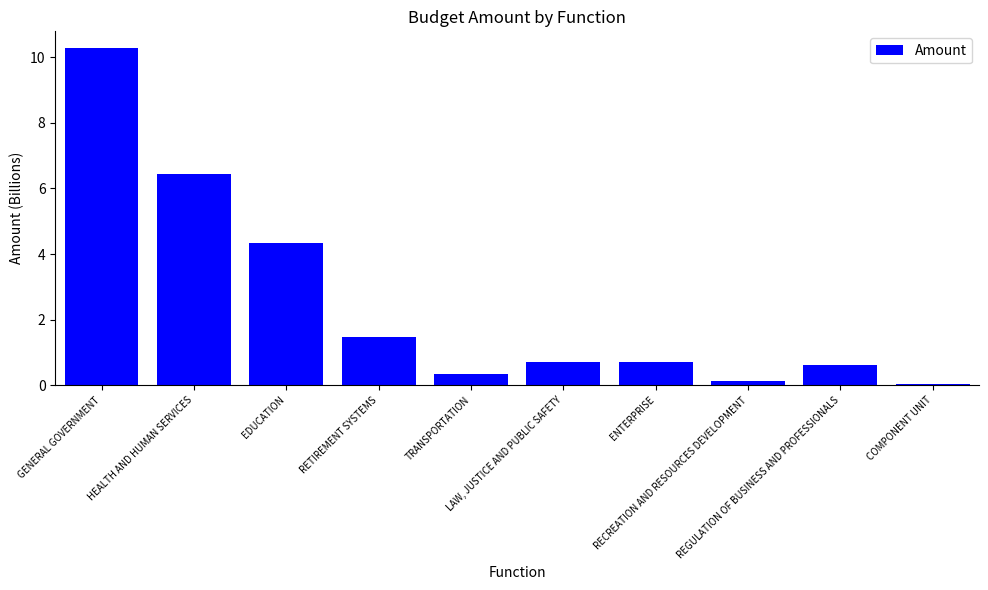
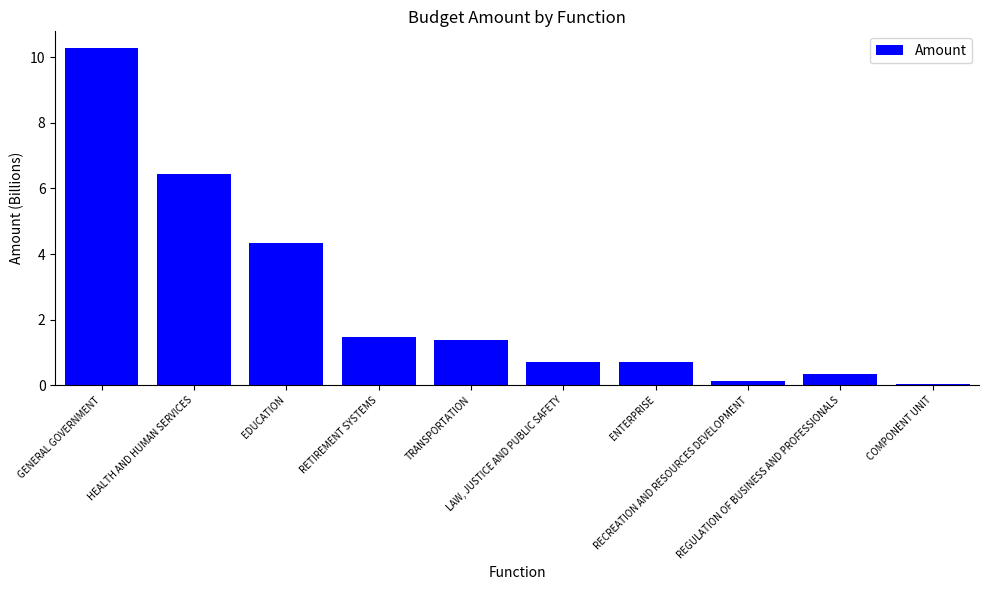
  {
    "GENERAL GOVERNMENT": 10.3,
    "HEALTH AND HUMAN SERVICES": 6.4,
    "EDUCATION": 4.3,
    "RETIREMENT SYSTEMS": 1.5,
-   "TRANSPORTATION": 0.4,
+   "TRANSPORTATION": 1.4,
    "LAW, JUSTICE AND PUBLIC SAFETY": 0.7,
    "ENTERPRISE": 0.7,
    "RECREATION AND RESOURCES DEVELOPMENT": 0.1,
-   "REGULATION OF BUSINESS AND PROFESSIONALS": 0.6
+   "REGULATION OF BUSINESS AND PROFESSIONALS": 0.3
  }
